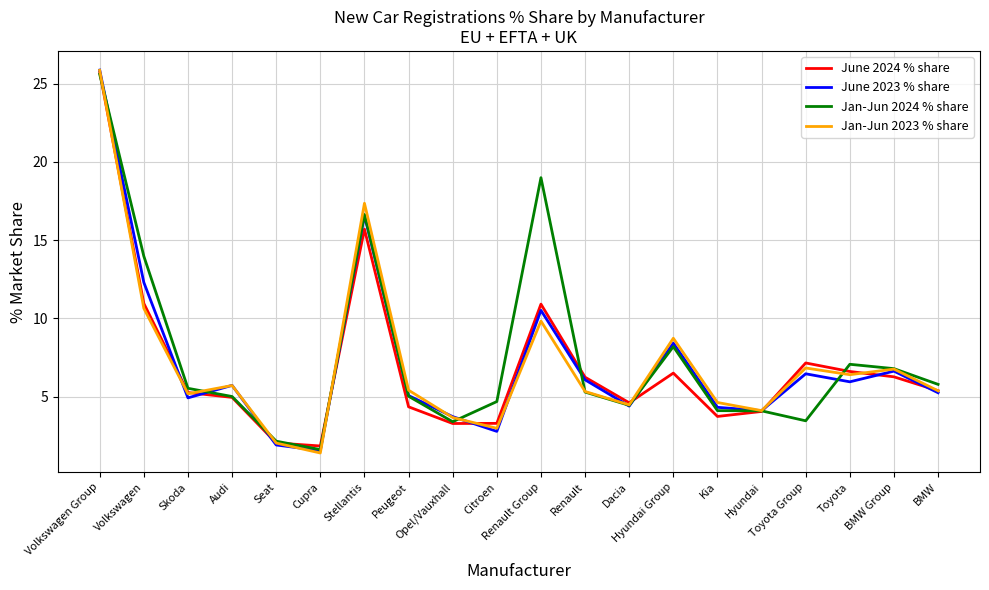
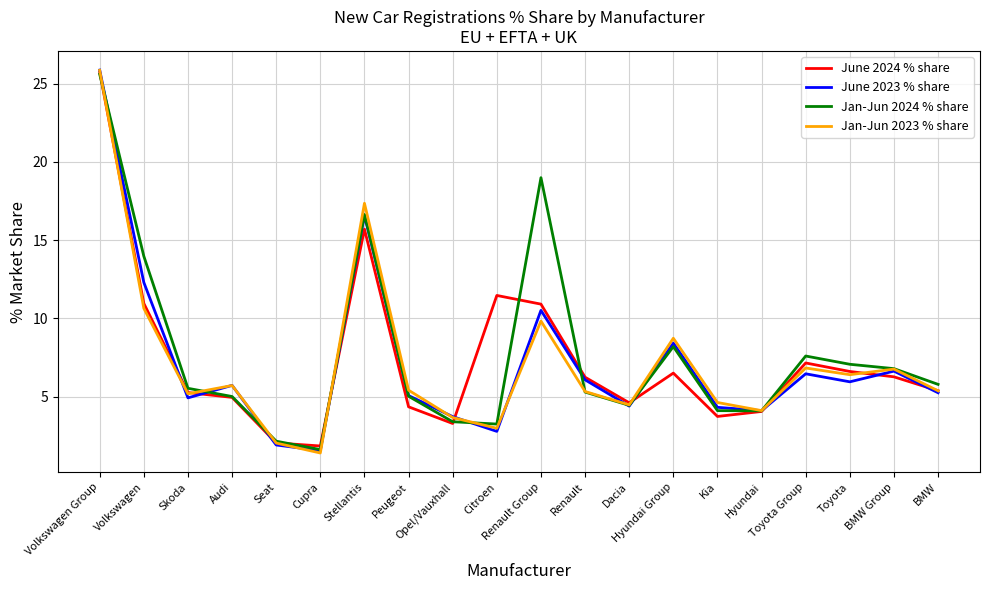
  {
    "June 2024 % share": {
      "Volkswagen": 11.0,
      "Cupra": 1.8,
      "Stellantis": 15.7,
      "Peugeot": 4.3,
-     "Citroen": 3.3,
+     "Citroen": 11.5,
      "Renault Group": 10.9,
      "Renault": 6.2,
      "Hyundai Group": 6.5,
      "Kia": 3.7,
      "Toyota Group": 7.2,
      "Toyota": 6.6,
      "BMW Group": 6.3
    },
    "June 2023 % share": {
      "Volkswagen": 12.3,
      "Skoda": 4.9,
      "Citroen": 2.8,
      "Renault Group": 10.5,
      "Renault": 6.1,
      "Hyundai Group": 8.4,
      "Kia": 4.3,
      "Toyota Group": 6.5,
      "Toyota": 5.9
    },
    "Jan-Jun 2024 % share": {
      "Volkswagen": 14.0,
      "Skoda": 5.5,
-     "Citroen": 4.7,
+     "Citroen": 3.2,
      "Renault Group": 19.0,
      "Hyundai Group": 8.2,
      "Kia": 4.1,
-     "Toyota Group": 3.5,
+     "Toyota Group": 7.6,
      "Toyota": 7.1,
      "BMW": 5.8
    },
    "Jan-Jun 2023 % share": {
      "Volkswagen": 10.6,
      "Stellantis": 17.4,
      "Peugeot": 5.4,
      "Citroen": 3.0,
      "Renault Group": 9.8,
      "Hyundai Group": 8.7,
      "Kia": 4.6,
      "Toyota Group": 6.8,
      "Toyota": 6.4
    }
  }
